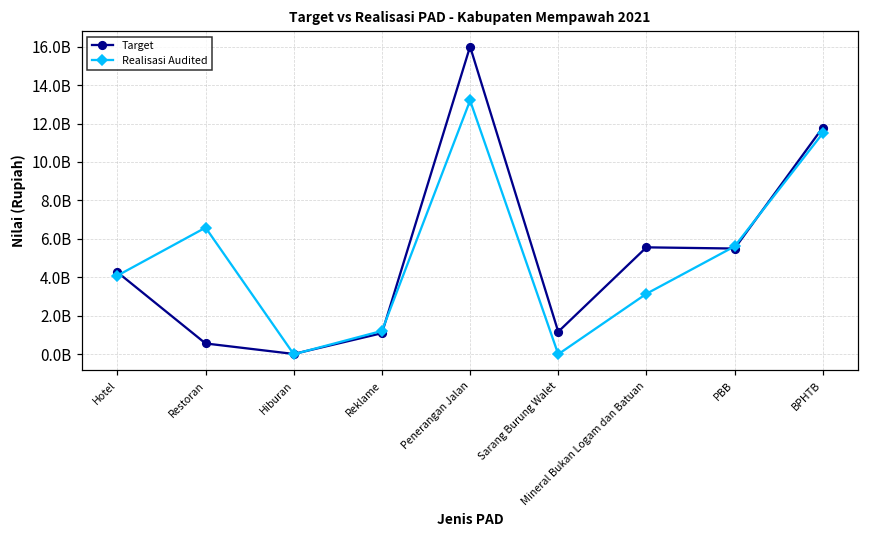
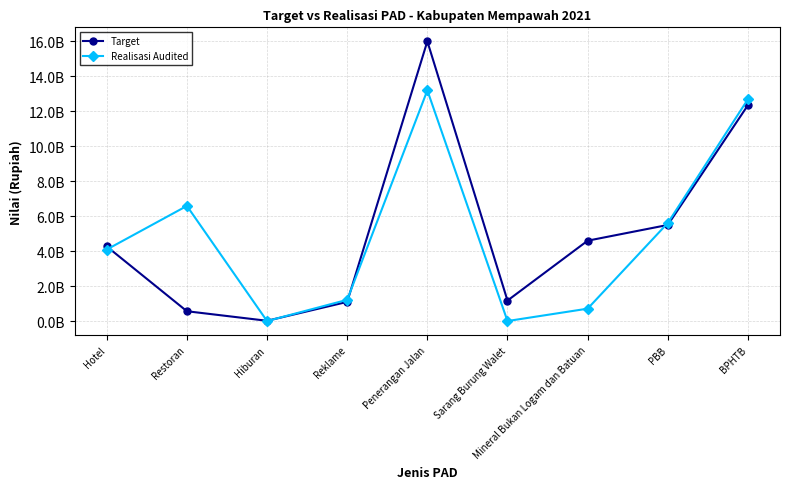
  {
    "Target": {
      "Hotel": 4300000000,
      "Restoran": 600000000,
      "Penerangan Jalan": 16000000000,
      "Sarang Burung Walet": 1200000000,
-     "Mineral Bukan Logam dan Batuan": 5600000000,
-     "BPHTB": 11800000000
+     "Mineral Bukan Logam dan Batuan": 4600000000,
+     "BPHTB": 12400000000
    },
    "Realisasi Audited": {
      "Hotel": 4100000000,
      "Restoran": 6600000000,
      "Penerangan Jalan": 13200000000,
      "Sarang Burung Walet": 0,
-     "Mineral Bukan Logam dan Batuan": 3100000000,
-     "BPHTB": 11500000000
+     "Mineral Bukan Logam dan Batuan": 700000000,
+     "BPHTB": 12700000000
    }
  }
